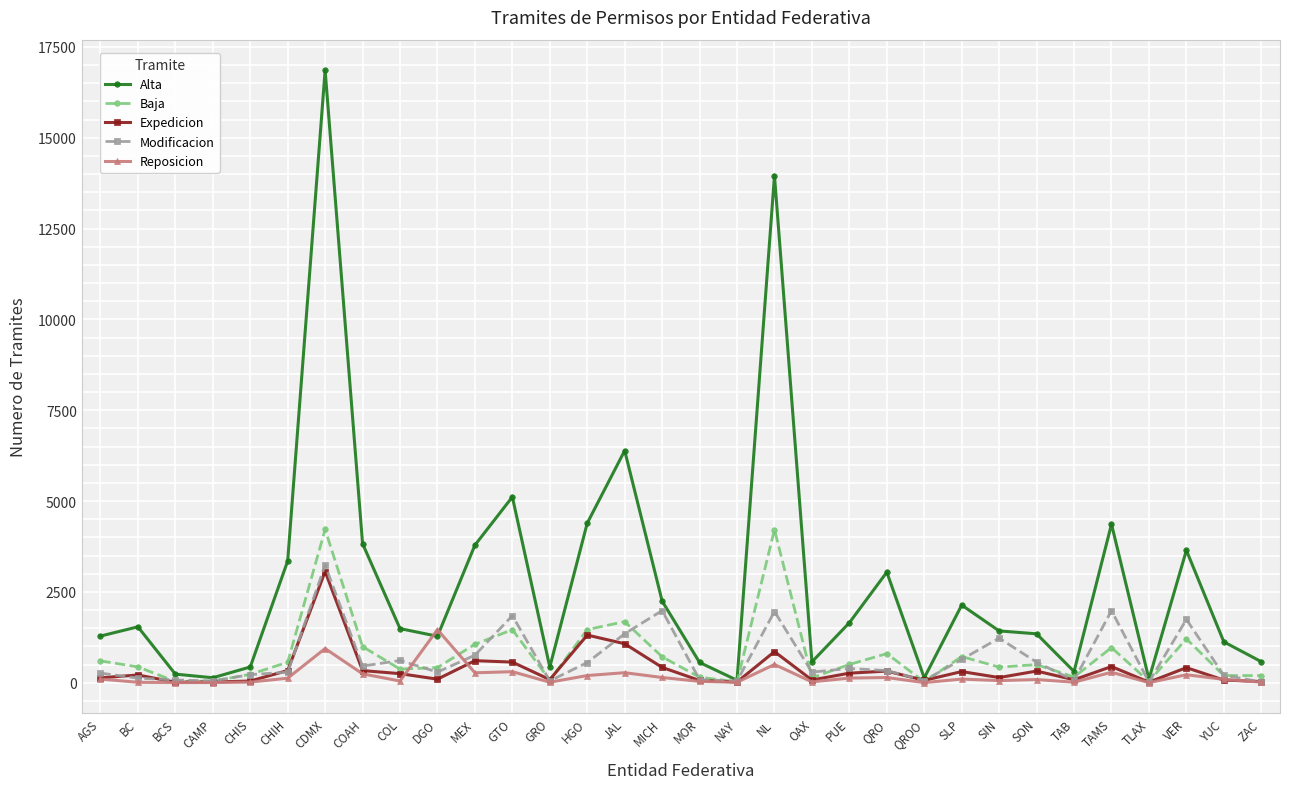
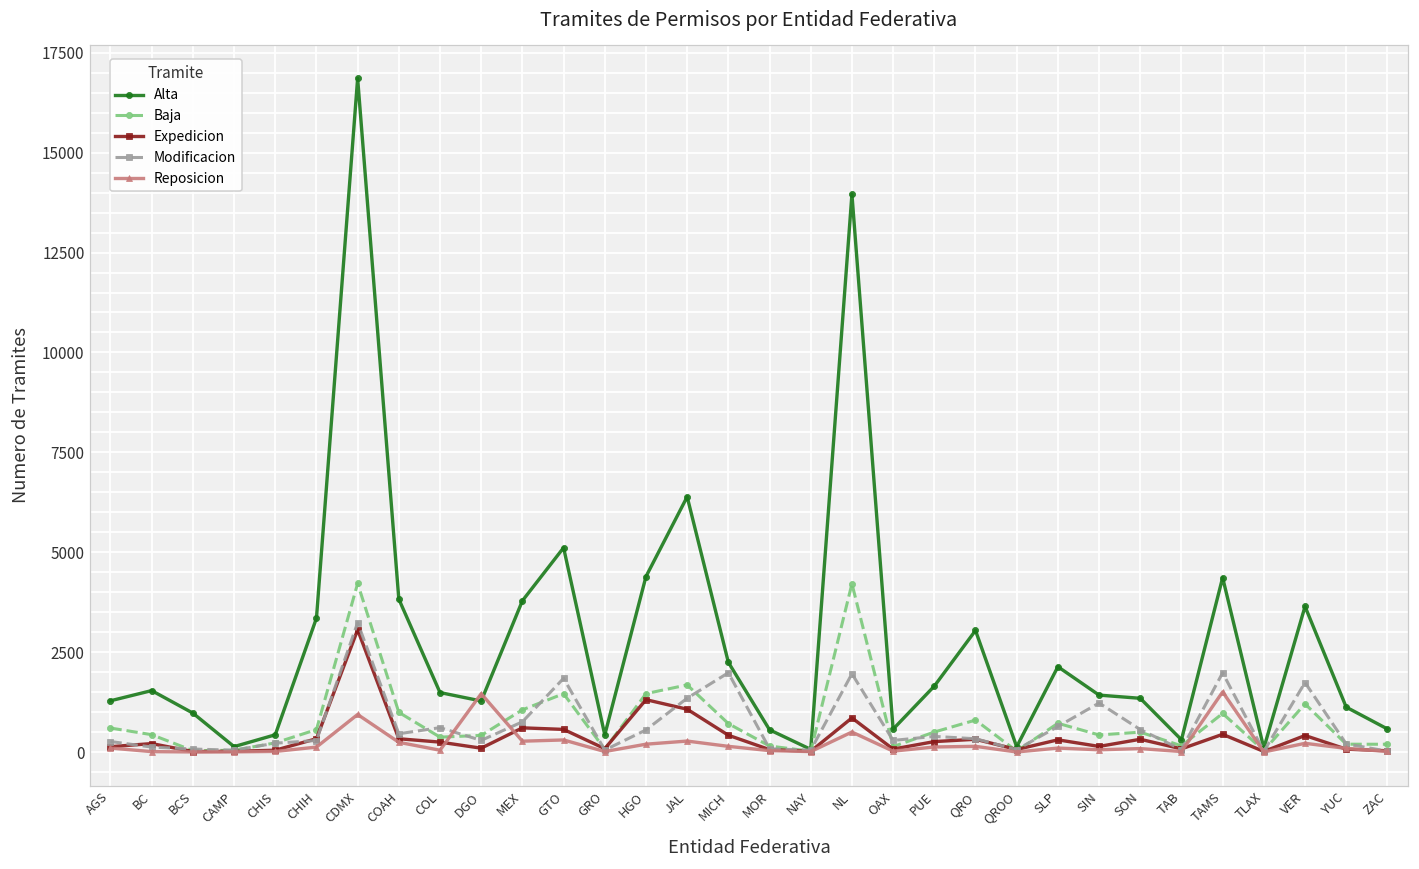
  {
    "Alta": {
      "AGS": 1300,
      "BC": 1500,
-     "BCS": 200,
+     "BCS": 1000,
      "CAMP": 100,
      "CHIS": 400,
      "CHIH": 3400,
      "CDMX": 16900,
      "COAH": 3800,
      "COL": 1500,
      "DGO": 1300,
      "MEX": 3800,
      "GTO": 5100,
      "GRO": 400,
      "HGO": 4400,
      "JAL": 6400,
      "MICH": 2200,
      "MOR": 600,
      "NL": 14000,
      "OAX": 600,
      "PUE": 1700,
      "QRO": 3000,
      "SLP": 2100,
      "SIN": 1400,
      "SON": 1300,
      "TAB": 300,
      "TAMS": 4400,
      "VER": 3600,
      "YUC": 1100,
      "ZAC": 600
    },
    "Baja": {
      "AGS": 600,
      "BC": 400,
      "CHIH": 600,
      "CDMX": 4200,
      "COAH": 1000,
      "COL": 400,
      "DGO": 400,
      "MEX": 1100,
      "GTO": 1500,
      "HGO": 1500,
      "JAL": 1700,
      "MICH": 700,
      "NL": 4200,
      "PUE": 500,
      "QRO": 800,
      "SLP": 700,
      "SIN": 400,
      "TAB": 200,
      "TAMS": 1000,
      "VER": 1200,
      "ZAC": 200
    },
    "Expedicion": {
      "BC": 200,
      "CDMX": 3100,
      "COAH": 300,
      "COL": 300,
      "DGO": 100,
      "MEX": 600,
      "GTO": 600,
      "HGO": 1300,
      "JAL": 1100,
      "MICH": 400,
      "NL": 900,
      "PUE": 300,
      "SLP": 300,
      "SIN": 100,
      "SON": 300,
      "TAMS": 400,
      "VER": 400
    },
    "Modificacion": {
      "AGS": 300,
      "BC": 100,
      "CDMX": 3200,
      "COAH": 500,
      "COL": 600,
      "DGO": 300,
      "MEX": 800,
      "GTO": 1800,
      "HGO": 600,
      "JAL": 1300,
      "MICH": 2000,
      "NL": 2000,
      "OAX": 300,
      "PUE": 400,
      "SLP": 600,
      "SIN": 1200,
      "TAMS": 2000,
      "VER": 1700
    },
    "Reposicion": {
      "BC": 0,
      "CHIH": 100,
      "CDMX": 900,
      "COAH": 200,
      "COL": 0,
      "DGO": 1500,
      "MEX": 300,
      "GTO": 300,
      "HGO": 200,
      "JAL": 300,
      "MICH": 100,
      "NL": 500,
      "PUE": 100,
      "QRO": 100,
      "SLP": 100,
      "SIN": 100,
      "SON": 100,
-     "TAMS": 300,
+     "TAMS": 1500,
      "VER": 200
    }
  }
